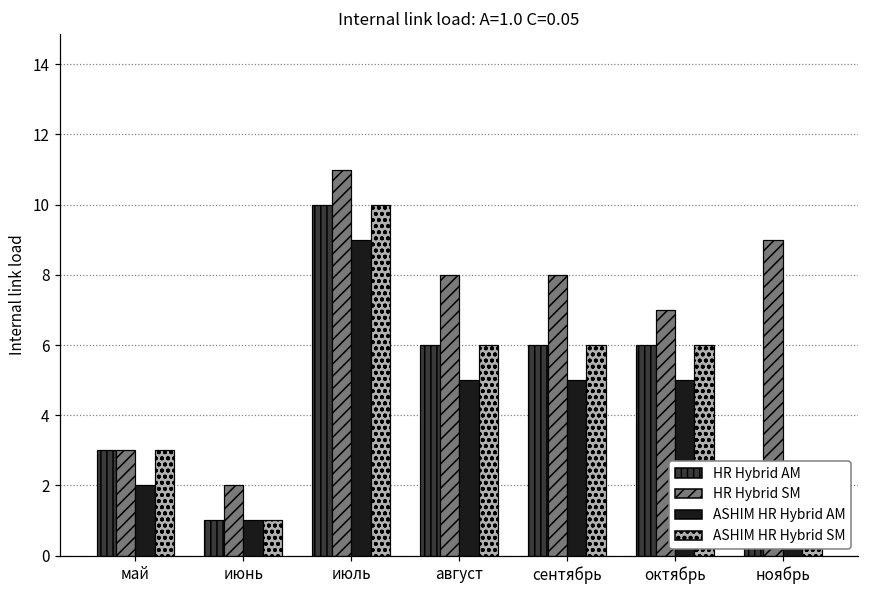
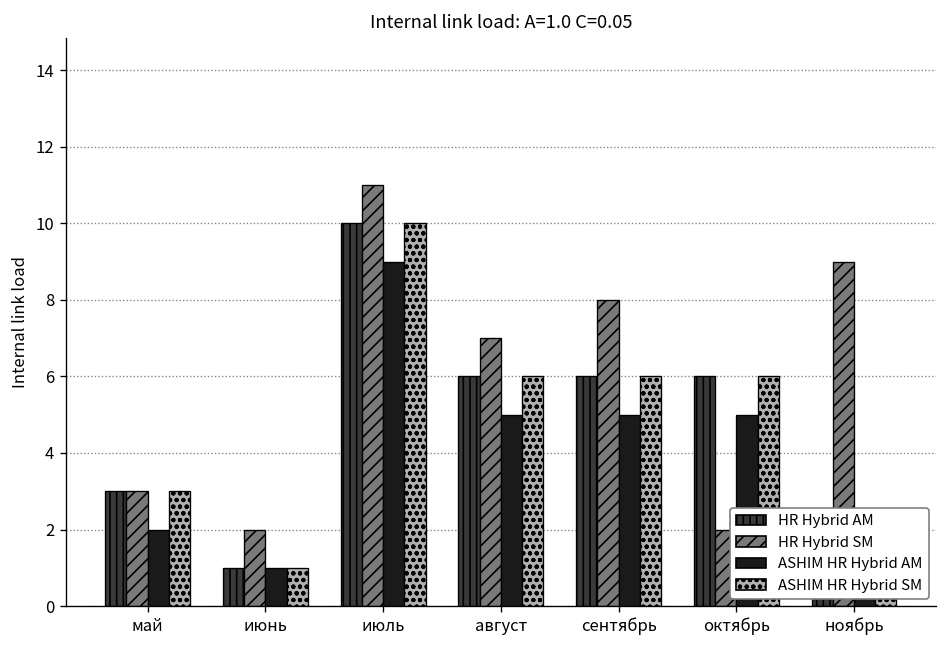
  {
    "HR Hybrid SM": {
      "май": 3,
      "июнь": 2,
      "июль": 11,
-     "август": 8,
+     "август": 7,
      "сентябрь": 8,
-     "октябрь": 7,
+     "октябрь": 2,
      "ноябрь": 9
    },
    "ASHIM HR Hybrid SM": {
      "май": 3,
      "июнь": 1,
      "июль": 10,
      "август": 6,
      "сентябрь": 6,
      "октябрь": 6
    }
  }
